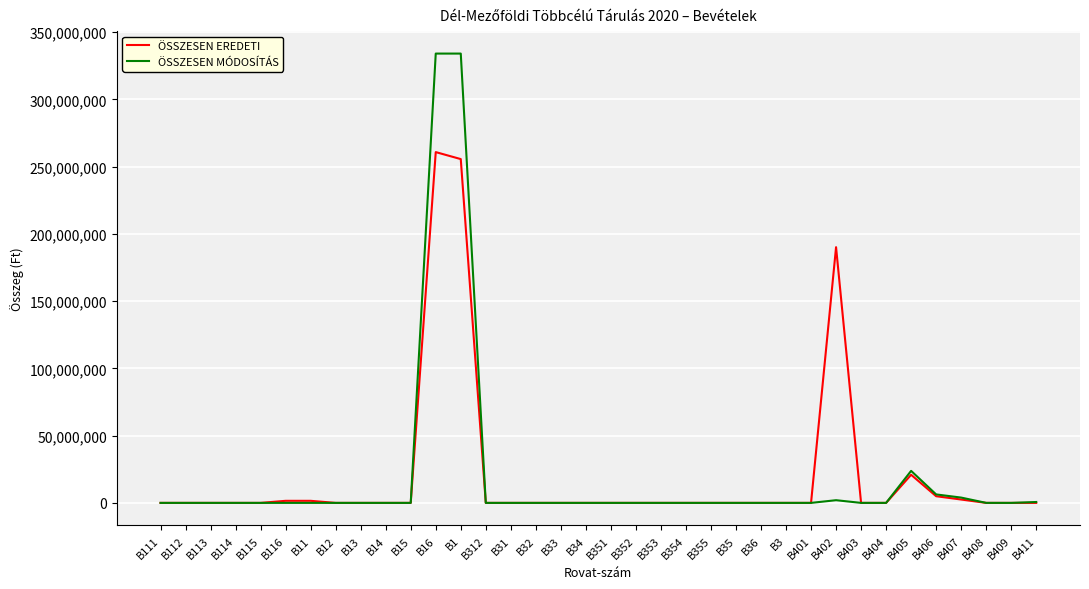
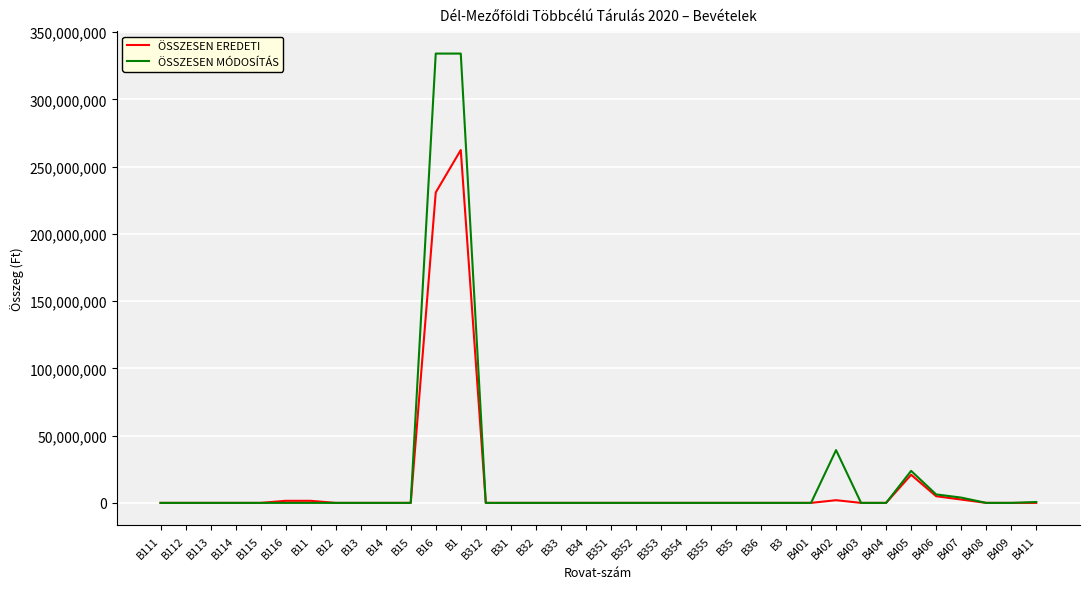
  {
    "ÖSSZESEN EREDETI": {
-     "B16": "261,000,000",
-     "B1": "256,000,000",
-     "B402": "190,000,000",
+     "B16": "231,000,000",
+     "B1": "262,000,000",
+     "B402": "2,000,000",
      "B405": "21,000,000"
    },
    "ÖSSZESEN MÓDOSÍTÁS": {
      "B16": "334,000,000",
      "B1": "334,000,000",
-     "B402": "2,000,000",
+     "B402": "39,000,000",
      "B405": "24,000,000"
    }
  }
